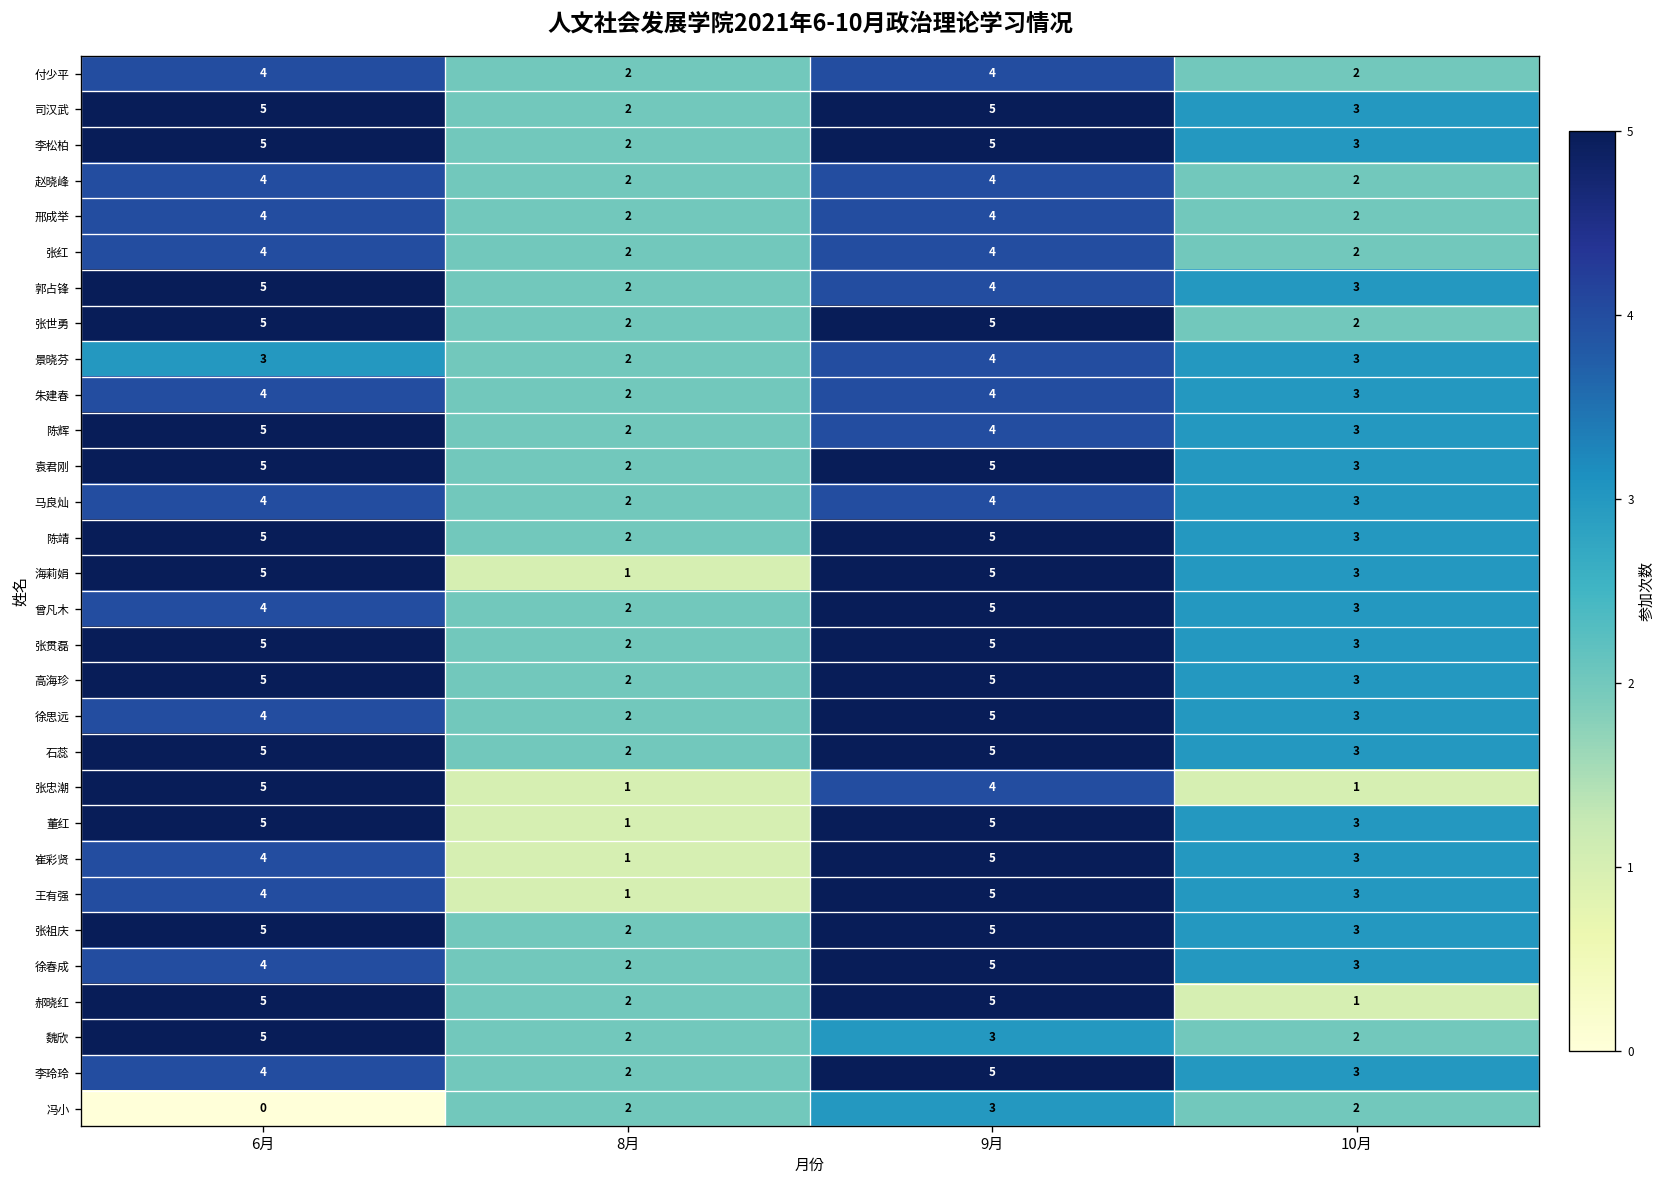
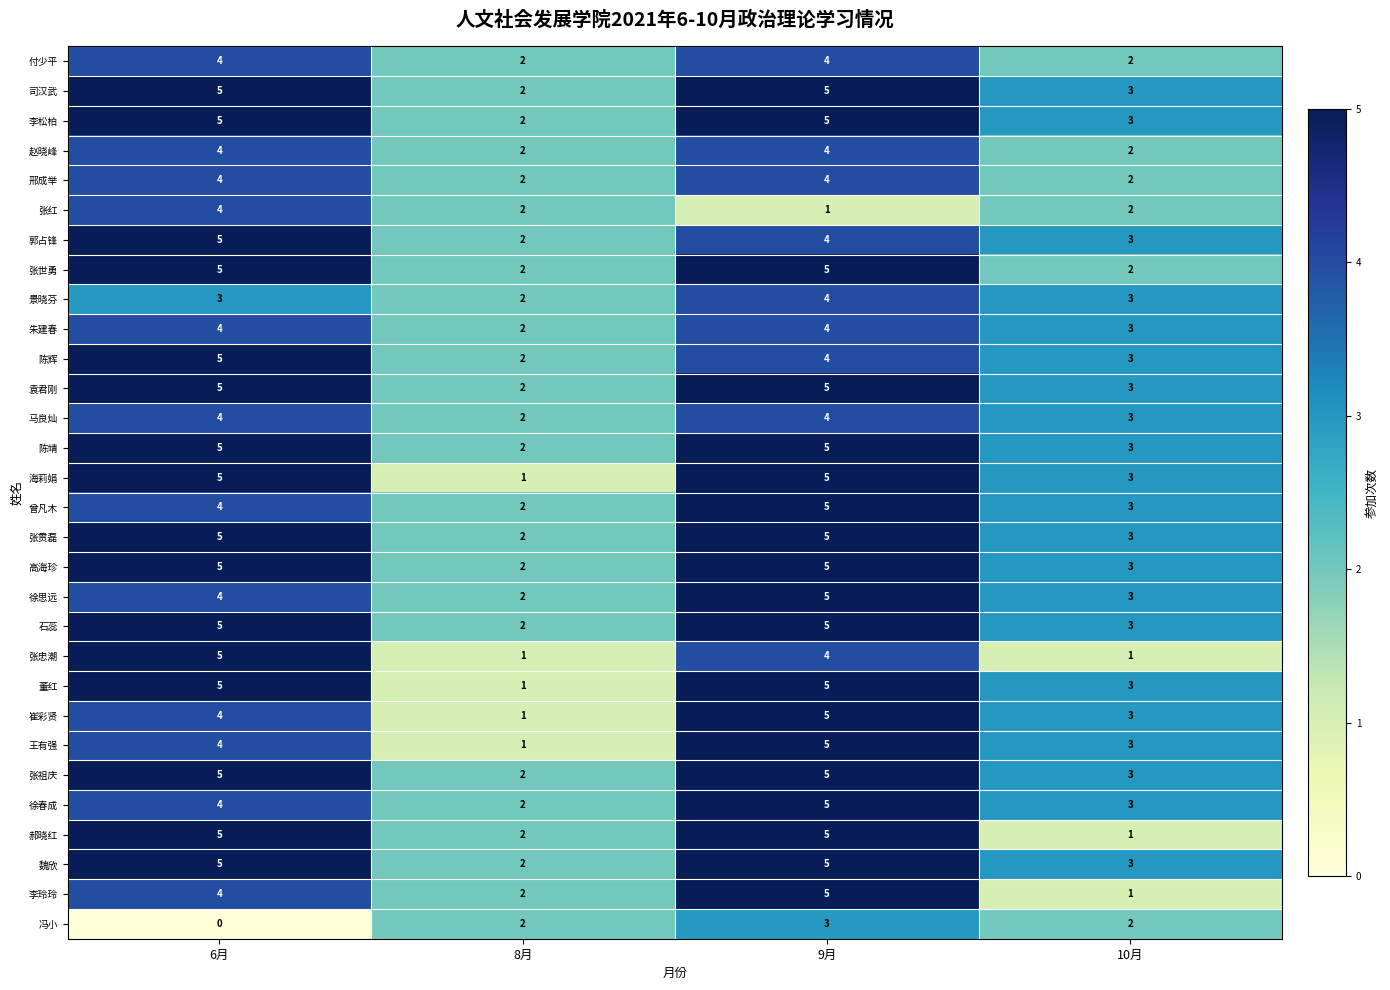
  {
    "付少平": {
      "6月": 4,
      "8月": 2,
      "9月": 4,
      "10月": 2
    },
    "司汉武": {
      "6月": 5,
      "8月": 2,
      "9月": 5,
      "10月": 3
    },
    "李松柏": {
      "6月": 5,
      "8月": 2,
      "9月": 5,
      "10月": 3
    },
    "赵晓峰": {
      "6月": 4,
      "8月": 2,
      "9月": 4,
      "10月": 2
    },
    "邢成举": {
      "6月": 4,
      "8月": 2,
      "9月": 4,
      "10月": 2
    },
    "张红": {
      "6月": 4,
      "8月": 2,
-     "9月": 4,
+     "9月": 1,
      "10月": 2
    },
    "郭占锋": {
      "6月": 5,
      "8月": 2,
      "9月": 4,
      "10月": 3
    },
    "张世勇": {
      "6月": 5,
      "8月": 2,
      "9月": 5,
      "10月": 2
    },
    "景晓芬": {
      "6月": 3,
      "8月": 2,
      "9月": 4,
      "10月": 3
    },
    "朱建春": {
      "6月": 4,
      "8月": 2,
      "9月": 4,
      "10月": 3
    },
    "陈辉": {
      "6月": 5,
      "8月": 2,
      "9月": 4,
      "10月": 3
    },
    "袁君刚": {
      "6月": 5,
      "8月": 2,
      "9月": 5,
      "10月": 3
    },
    "马良灿": {
      "6月": 4,
      "8月": 2,
      "9月": 4,
      "10月": 3
    },
    "陈靖": {
      "6月": 5,
      "8月": 2,
      "9月": 5,
      "10月": 3
    },
    "海莉娟": {
      "6月": 5,
      "8月": 1,
      "9月": 5,
      "10月": 3
    },
    "曾凡木": {
      "6月": 4,
      "8月": 2,
      "9月": 5,
      "10月": 3
    },
    "张贯磊": {
      "6月": 5,
      "8月": 2,
      "9月": 5,
      "10月": 3
    },
    "高海珍": {
      "6月": 5,
      "8月": 2,
      "9月": 5,
      "10月": 3
    },
    "徐思远": {
      "6月": 4,
      "8月": 2,
      "9月": 5,
      "10月": 3
    },
    "石蕊": {
      "6月": 5,
      "8月": 2,
      "9月": 5,
      "10月": 3
    },
    "张忠潮": {
      "6月": 5,
      "8月": 1,
      "9月": 4,
      "10月": 1
    },
    "董红": {
      "6月": 5,
      "8月": 1,
      "9月": 5,
      "10月": 3
    },
    "崔彩贤": {
      "6月": 4,
      "8月": 1,
      "9月": 5,
      "10月": 3
    },
    "王有强": {
      "6月": 4,
      "8月": 1,
      "9月": 5,
      "10月": 3
    },
    "张祖庆": {
      "6月": 5,
      "8月": 2,
      "9月": 5,
      "10月": 3
    },
    "徐春成": {
      "6月": 4,
      "8月": 2,
      "9月": 5,
      "10月": 3
    },
    "郝晓红": {
      "6月": 5,
      "8月": 2,
      "9月": 5,
      "10月": 1
    },
    "魏欣": {
      "6月": 5,
      "8月": 2,
-     "9月": 3,
-     "10月": 2
+     "9月": 5,
+     "10月": 3
    },
    "李玲玲": {
      "6月": 4,
      "8月": 2,
      "9月": 5,
-     "10月": 3
+     "10月": 1
    },
    "冯小": {
      "6月": 0,
      "8月": 2,
      "9月": 3,
      "10月": 2
    }
  }
